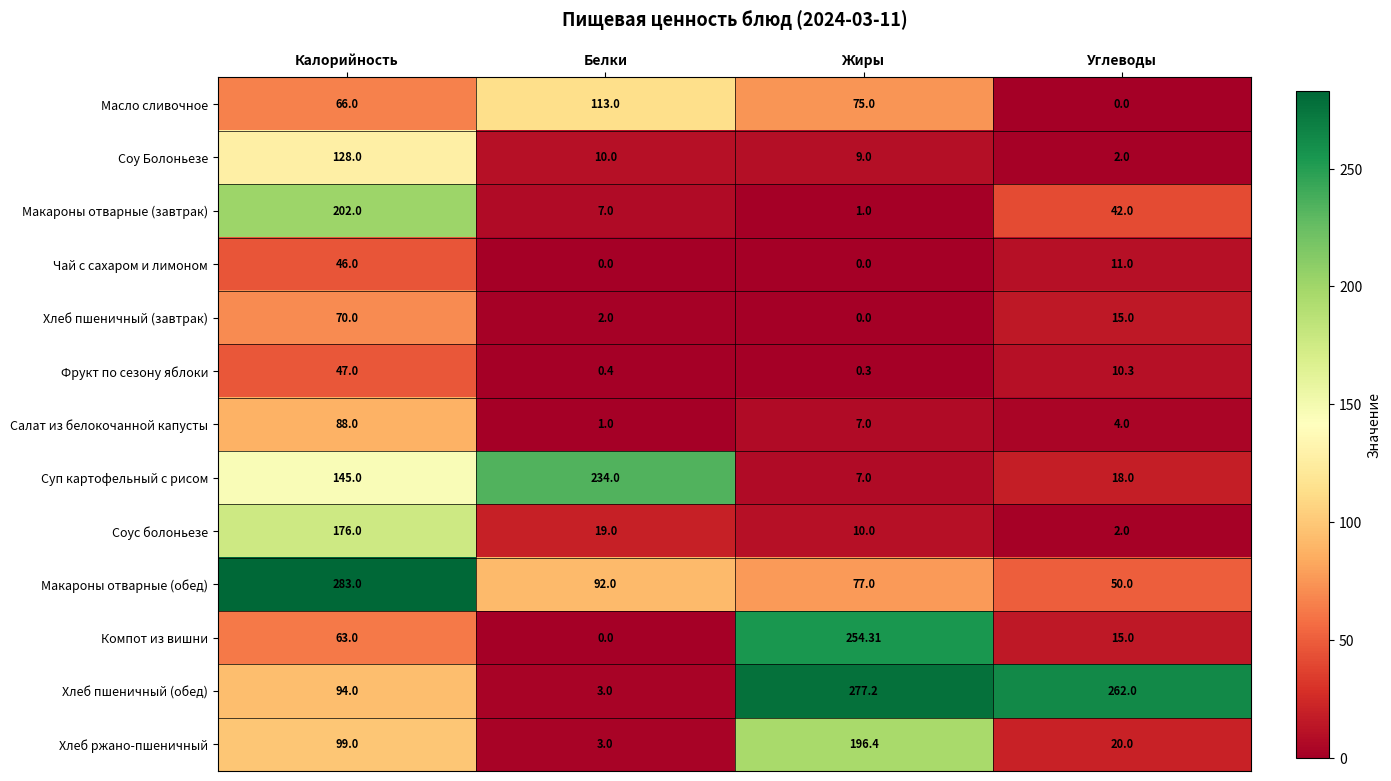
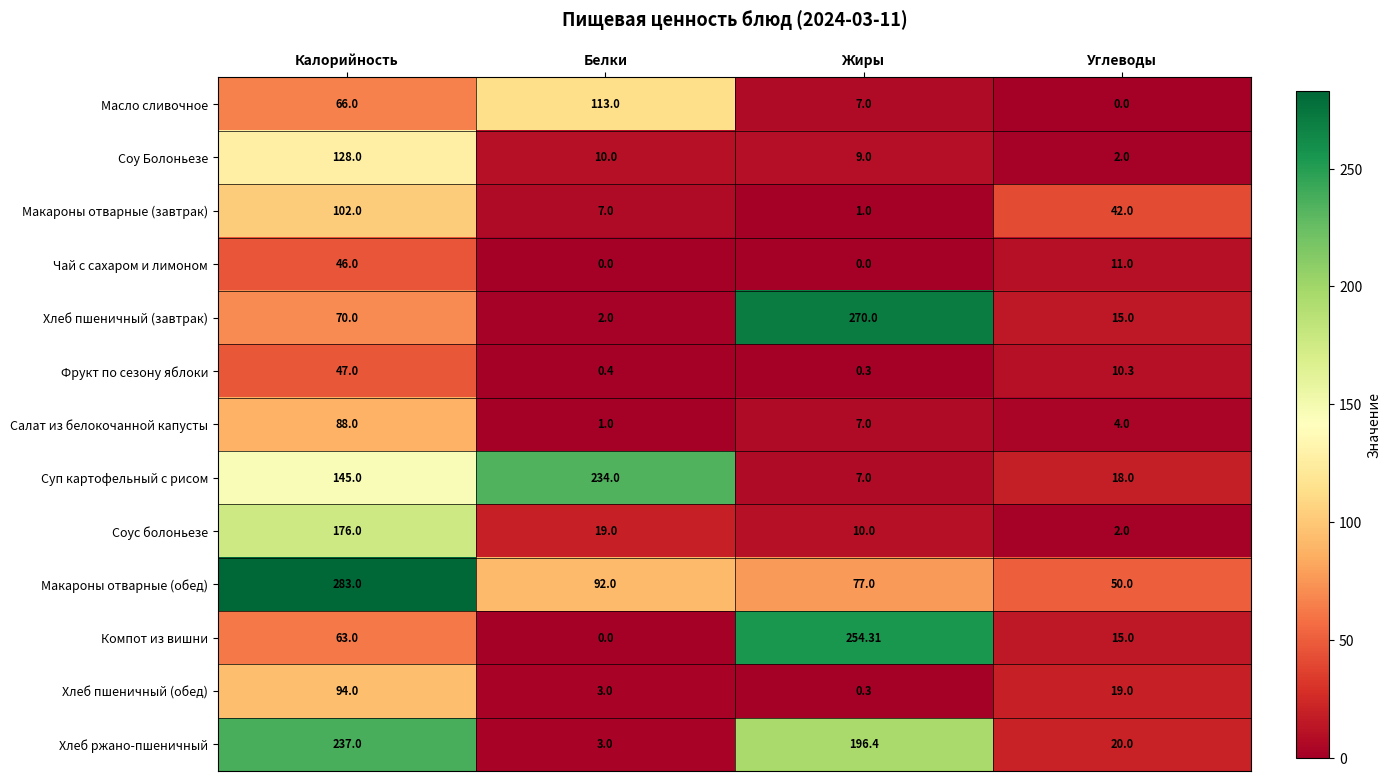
  {
    "Масло сливочное": {
      "Калорийность": 66.0,
      "Белки": 113.0,
-     "Жиры": 75.0,
+     "Жиры": 7.0,
      "Углеводы": 0.0
    },
    "Соу Болоньезе": {
      "Калорийность": 128.0,
      "Белки": 10.0,
      "Жиры": 9.0,
      "Углеводы": 2.0
    },
    "Макароны отварные (завтрак)": {
-     "Калорийность": 202.0,
+     "Калорийность": 102.0,
      "Белки": 7.0,
      "Жиры": 1.0,
      "Углеводы": 42.0
    },
    "Чай с сахаром и лимоном": {
      "Калорийность": 46.0,
      "Белки": 0.0,
      "Жиры": 0.0,
      "Углеводы": 11.0
    },
    "Хлеб пшеничный (завтрак)": {
      "Калорийность": 70.0,
      "Белки": 2.0,
-     "Жиры": 0.0,
+     "Жиры": 270.0,
      "Углеводы": 15.0
    },
    "Фрукт по сезону яблоки": {
      "Калорийность": 47.0,
      "Белки": 0.4,
      "Жиры": 0.3,
      "Углеводы": 10.3
    },
    "Салат из белокочанной капусты": {
      "Калорийность": 88.0,
      "Белки": 1.0,
      "Жиры": 7.0,
      "Углеводы": 4.0
    },
    "Суп картофельный с рисом": {
      "Калорийность": 145.0,
      "Белки": 234.0,
      "Жиры": 7.0,
      "Углеводы": 18.0
    },
    "Соус болоньезе": {
      "Калорийность": 176.0,
      "Белки": 19.0,
      "Жиры": 10.0,
      "Углеводы": 2.0
    },
    "Макароны отварные (обед)": {
      "Калорийность": 283.0,
      "Белки": 92.0,
      "Жиры": 77.0,
      "Углеводы": 50.0
    },
    "Компот из вишни": {
      "Калорийность": 63.0,
      "Белки": 0.0,
      "Жиры": 254.31,
      "Углеводы": 15.0
    },
    "Хлеб пшеничный (обед)": {
      "Калорийность": 94.0,
      "Белки": 3.0,
-     "Жиры": 277.2,
-     "Углеводы": 262.0
+     "Жиры": 0.3,
+     "Углеводы": 19.0
    },
    "Хлеб ржано-пшеничный": {
-     "Калорийность": 99.0,
+     "Калорийность": 237.0,
      "Белки": 3.0,
      "Жиры": 196.4,
      "Углеводы": 20.0
    }
  }
